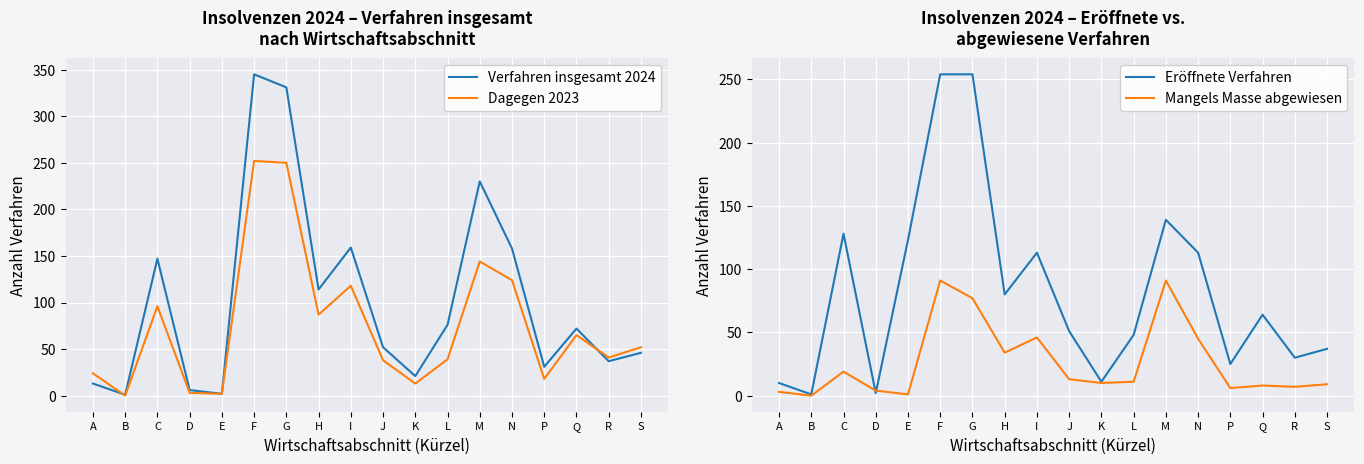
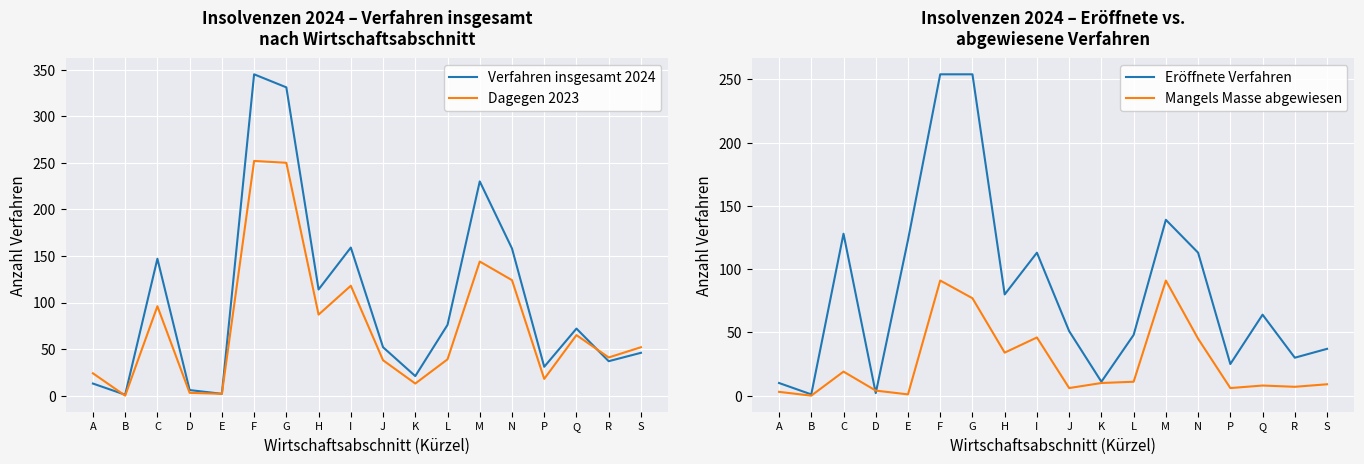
  {
    "Insolvenzen 2024 – Verfahren insgesamt nach Wirtschaftsabschnitt": {
      "Verfahren insgesamt 2024": {
        "A": 10,
        "C": 150,
        "D": 10,
        "F": 350,
        "G": 330,
        "H": 110,
        "I": 160,
        "J": 50,
        "K": 20,
        "L": 80,
        "M": 230,
        "N": 160,
        "P": 30,
        "Q": 70,
        "R": 40,
        "S": 50
      },
      "Dagegen 2023": {
        "A": 20,
        "C": 100,
        "D": 0,
        "F": 250,
        "G": 250,
        "H": 90,
        "I": 120,
        "J": 40,
        "K": 10,
        "L": 40,
        "M": 140,
        "N": 120,
        "P": 20,
        "Q": 70,
        "R": 40,
        "S": 50
      }
    },
    "Insolvenzen 2024 – Eröffnete vs. abgewiesene Verfahren": {
      "Eröffnete Verfahren": {
        "A": 10,
        "C": 128,
        "D": 2,
        "E": 123,
        "F": 254,
        "G": 254,
        "H": 80,
        "I": 113,
        "J": 51,
        "L": 48,
        "M": 139,
        "N": 113,
        "P": 25,
        "Q": 64,
        "R": 30,
        "S": 37
      },
      "Mangels Masse abgewiesen": {
        "A": 3,
        "C": 19,
        "D": 4,
        "E": 1,
        "F": 91,
        "G": 77,
        "H": 34,
        "I": 46,
-       "J": 13,
+       "J": 6,
        "L": 11,
        "M": 91,
        "N": 45,
        "P": 6,
        "Q": 8,
        "R": 7,
        "S": 9
      }
    }
  }
